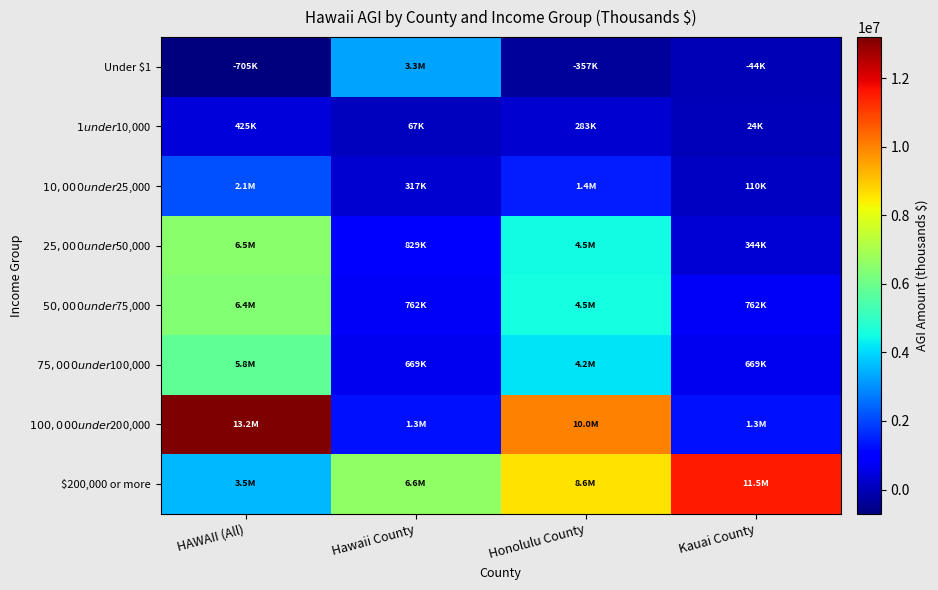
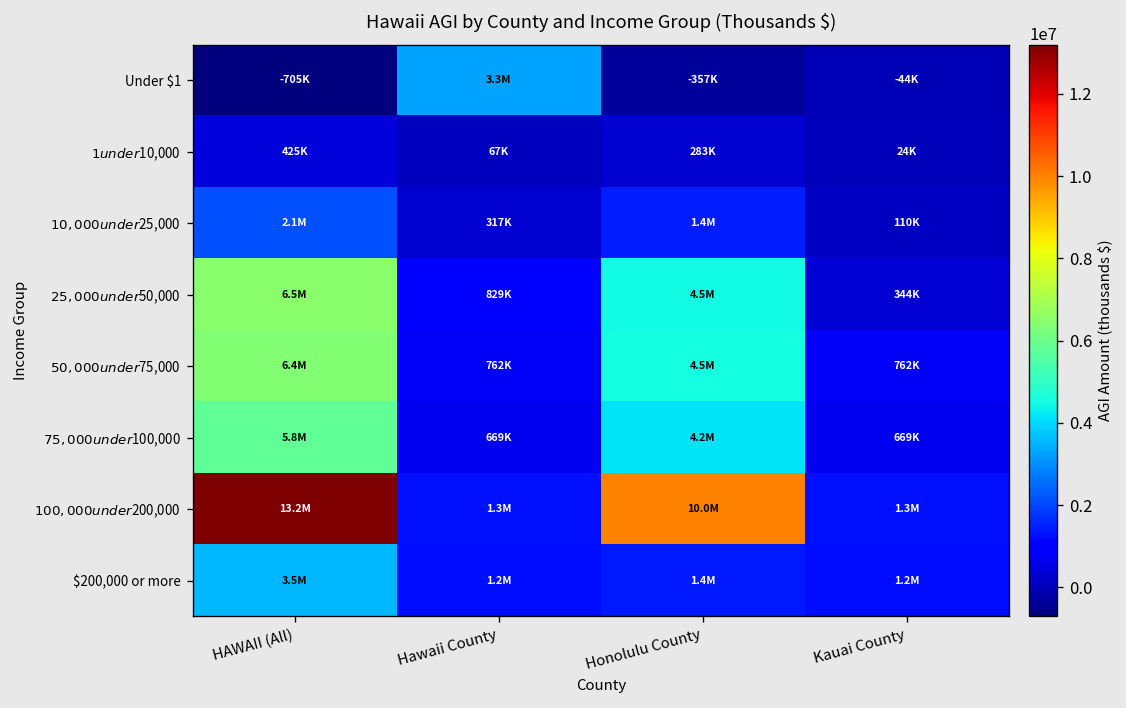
  {
    "Under $1": {
      "HAWAII (All)": "-705K",
      "Hawaii County": "3.3M",
      "Honolulu County": "-357K",
      "Kauai County": "-44K"
    },
    "$200,000 or more": {
      "HAWAII (All)": "3.5M",
-     "Hawaii County": "6.6M",
-     "Honolulu County": "8.6M",
-     "Kauai County": "11.5M"
+     "Hawaii County": "1.2M",
+     "Honolulu County": "1.4M",
+     "Kauai County": "1.2M"
    }
  }
